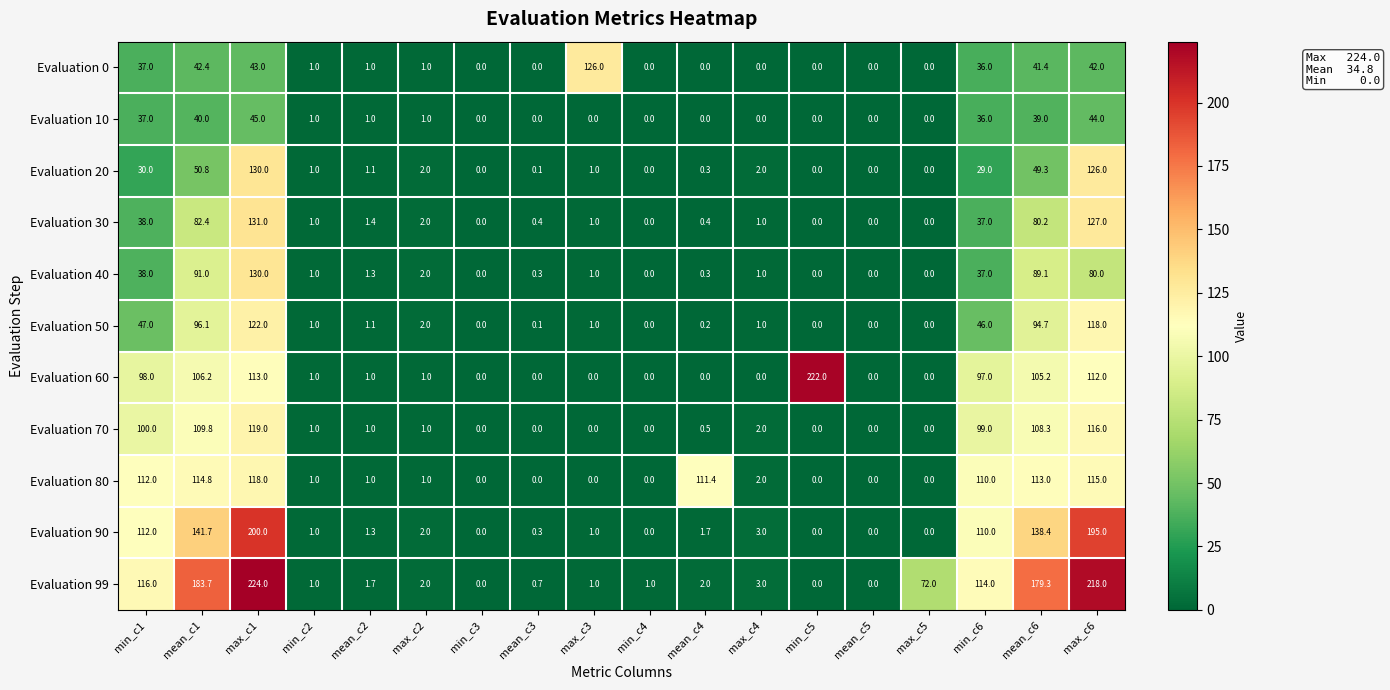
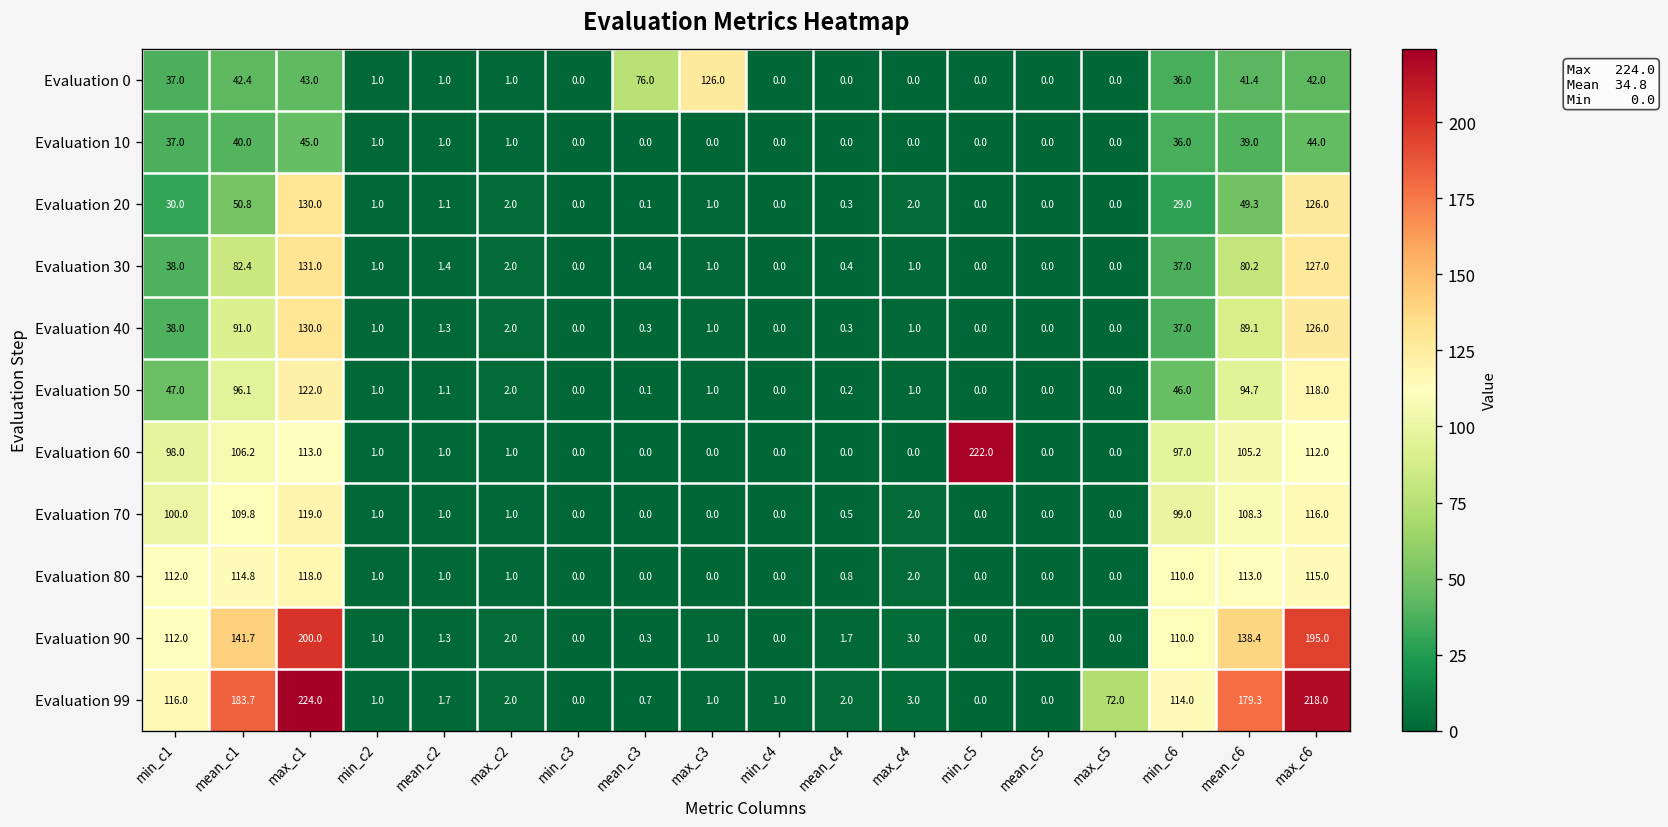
  {
    "Evaluation 0": {
      "min_c1": 37.0,
      "mean_c1": 42.4,
      "max_c1": 43.0,
      "min_c2": 1.0,
      "mean_c2": 1.0,
      "max_c2": 1.0,
      "min_c3": 0.0,
-     "mean_c3": 0.0,
+     "mean_c3": 76.0,
      "max_c3": 126.0,
      "min_c4": 0.0,
      "mean_c4": 0.0,
      "max_c4": 0.0,
      "min_c5": 0.0,
      "mean_c5": 0.0,
      "max_c5": 0.0,
      "min_c6": 36.0,
      "mean_c6": 41.4,
      "max_c6": 42.0
    },
    "Evaluation 10": {
      "min_c1": 37.0,
      "mean_c1": 40.0,
      "max_c1": 45.0,
      "min_c2": 1.0,
      "mean_c2": 1.0,
      "max_c2": 1.0,
      "min_c3": 0.0,
      "mean_c3": 0.0,
      "max_c3": 0.0,
      "min_c4": 0.0,
      "mean_c4": 0.0,
      "max_c4": 0.0,
      "min_c5": 0.0,
      "mean_c5": 0.0,
      "max_c5": 0.0,
      "min_c6": 36.0,
      "mean_c6": 39.0,
      "max_c6": 44.0
    },
    "Evaluation 20": {
      "min_c1": 30.0,
      "mean_c1": 50.8,
      "max_c1": 130.0,
      "min_c2": 1.0,
      "mean_c2": 1.1,
      "max_c2": 2.0,
      "min_c3": 0.0,
      "mean_c3": 0.1,
      "max_c3": 1.0,
      "min_c4": 0.0,
      "mean_c4": 0.3,
      "max_c4": 2.0,
      "min_c5": 0.0,
      "mean_c5": 0.0,
      "max_c5": 0.0,
      "min_c6": 29.0,
      "mean_c6": 49.3,
      "max_c6": 126.0
    },
    "Evaluation 30": {
      "min_c1": 38.0,
      "mean_c1": 82.4,
      "max_c1": 131.0,
      "min_c2": 1.0,
      "mean_c2": 1.4,
      "max_c2": 2.0,
      "min_c3": 0.0,
      "mean_c3": 0.4,
      "max_c3": 1.0,
      "min_c4": 0.0,
      "mean_c4": 0.4,
      "max_c4": 1.0,
      "min_c5": 0.0,
      "mean_c5": 0.0,
      "max_c5": 0.0,
      "min_c6": 37.0,
      "mean_c6": 80.2,
      "max_c6": 127.0
    },
    "Evaluation 40": {
      "min_c1": 38.0,
      "mean_c1": 91.0,
      "max_c1": 130.0,
      "min_c2": 1.0,
      "mean_c2": 1.3,
      "max_c2": 2.0,
      "min_c3": 0.0,
      "mean_c3": 0.3,
      "max_c3": 1.0,
      "min_c4": 0.0,
      "mean_c4": 0.3,
      "max_c4": 1.0,
      "min_c5": 0.0,
      "mean_c5": 0.0,
      "max_c5": 0.0,
      "min_c6": 37.0,
      "mean_c6": 89.1,
-     "max_c6": 80.0
+     "max_c6": 126.0
    },
    "Evaluation 50": {
      "min_c1": 47.0,
      "mean_c1": 96.1,
      "max_c1": 122.0,
      "min_c2": 1.0,
      "mean_c2": 1.1,
      "max_c2": 2.0,
      "min_c3": 0.0,
      "mean_c3": 0.1,
      "max_c3": 1.0,
      "min_c4": 0.0,
      "mean_c4": 0.2,
      "max_c4": 1.0,
      "min_c5": 0.0,
      "mean_c5": 0.0,
      "max_c5": 0.0,
      "min_c6": 46.0,
      "mean_c6": 94.7,
      "max_c6": 118.0
    },
    "Evaluation 60": {
      "min_c1": 98.0,
      "mean_c1": 106.2,
      "max_c1": 113.0,
      "min_c2": 1.0,
      "mean_c2": 1.0,
      "max_c2": 1.0,
      "min_c3": 0.0,
      "mean_c3": 0.0,
      "max_c3": 0.0,
      "min_c4": 0.0,
      "mean_c4": 0.0,
      "max_c4": 0.0,
      "min_c5": 222.0,
      "mean_c5": 0.0,
      "max_c5": 0.0,
      "min_c6": 97.0,
      "mean_c6": 105.2,
      "max_c6": 112.0
    },
    "Evaluation 70": {
      "min_c1": 100.0,
      "mean_c1": 109.8,
      "max_c1": 119.0,
      "min_c2": 1.0,
      "mean_c2": 1.0,
      "max_c2": 1.0,
      "min_c3": 0.0,
      "mean_c3": 0.0,
      "max_c3": 0.0,
      "min_c4": 0.0,
      "mean_c4": 0.5,
      "max_c4": 2.0,
      "min_c5": 0.0,
      "mean_c5": 0.0,
      "max_c5": 0.0,
      "min_c6": 99.0,
      "mean_c6": 108.3,
      "max_c6": 116.0
    },
    "Evaluation 80": {
      "min_c1": 112.0,
      "mean_c1": 114.8,
      "max_c1": 118.0,
      "min_c2": 1.0,
      "mean_c2": 1.0,
      "max_c2": 1.0,
      "min_c3": 0.0,
      "mean_c3": 0.0,
      "max_c3": 0.0,
      "min_c4": 0.0,
-     "mean_c4": 111.4,
+     "mean_c4": 0.8,
      "max_c4": 2.0,
      "min_c5": 0.0,
      "mean_c5": 0.0,
      "max_c5": 0.0,
      "min_c6": 110.0,
      "mean_c6": 113.0,
      "max_c6": 115.0
    },
    "Evaluation 90": {
      "min_c1": 112.0,
      "mean_c1": 141.7,
      "max_c1": 200.0,
      "min_c2": 1.0,
      "mean_c2": 1.3,
      "max_c2": 2.0,
      "min_c3": 0.0,
      "mean_c3": 0.3,
      "max_c3": 1.0,
      "min_c4": 0.0,
      "mean_c4": 1.7,
      "max_c4": 3.0,
      "min_c5": 0.0,
      "mean_c5": 0.0,
      "max_c5": 0.0,
      "min_c6": 110.0,
      "mean_c6": 138.4,
      "max_c6": 195.0
    },
    "Evaluation 99": {
      "min_c1": 116.0,
      "mean_c1": 183.7,
      "max_c1": 224.0,
      "min_c2": 1.0,
      "mean_c2": 1.7,
      "max_c2": 2.0,
      "min_c3": 0.0,
      "mean_c3": 0.7,
      "max_c3": 1.0,
      "min_c4": 1.0,
      "mean_c4": 2.0,
      "max_c4": 3.0,
      "min_c5": 0.0,
      "mean_c5": 0.0,
      "max_c5": 72.0,
      "min_c6": 114.0,
      "mean_c6": 179.3,
      "max_c6": 218.0
    }
  }
